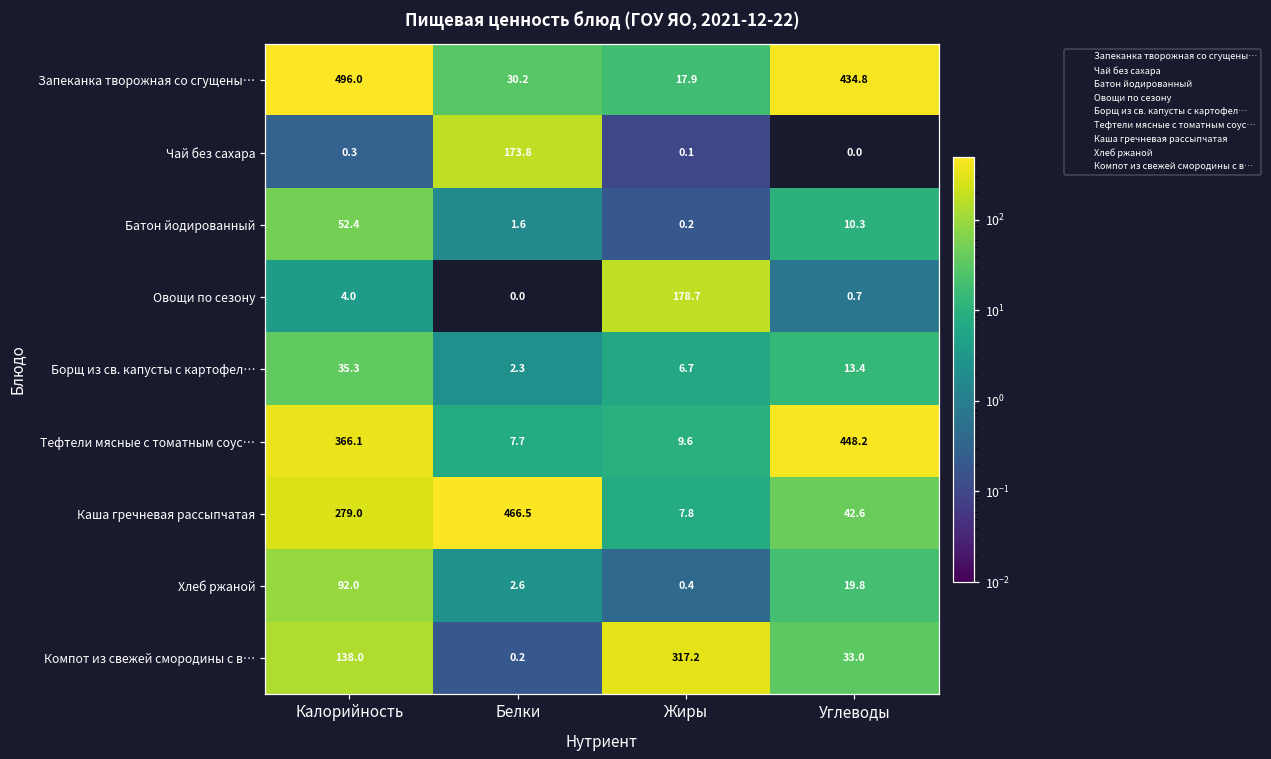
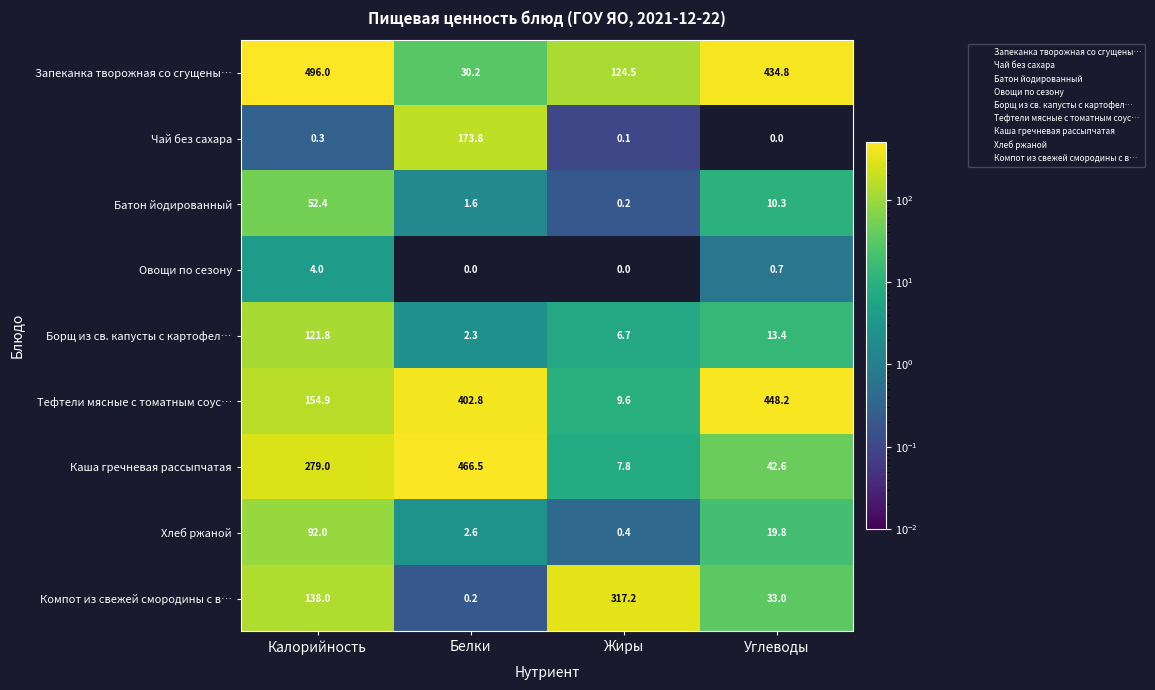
  {
    "Запеканка творожная со сгущены…": {
      "Калорийность": 496.0,
      "Белки": 30.2,
-     "Жиры": 17.9,
+     "Жиры": 124.5,
      "Углеводы": 434.8
    },
    "Чай без сахара": {
      "Калорийность": 0.3,
      "Белки": 173.8,
      "Жиры": 0.1,
      "Углеводы": 0.0
    },
    "Батон йодированный": {
      "Калорийность": 52.4,
      "Белки": 1.6,
      "Жиры": 0.2,
      "Углеводы": 10.3
    },
    "Овощи по сезону": {
      "Калорийность": 4.0,
      "Белки": 0.0,
-     "Жиры": 178.7,
+     "Жиры": 0.0,
      "Углеводы": 0.7
    },
    "Борщ из св. капусты с картофел…": {
-     "Калорийность": 35.3,
+     "Калорийность": 121.8,
      "Белки": 2.3,
      "Жиры": 6.7,
      "Углеводы": 13.4
    },
    "Тефтели мясные с томатным соус…": {
-     "Калорийность": 366.1,
-     "Белки": 7.7,
+     "Калорийность": 154.9,
+     "Белки": 402.8,
      "Жиры": 9.6,
      "Углеводы": 448.2
    },
    "Каша гречневая рассыпчатая": {
      "Калорийность": 279.0,
      "Белки": 466.5,
      "Жиры": 7.8,
      "Углеводы": 42.6
    },
    "Хлеб ржаной": {
      "Калорийность": 92.0,
      "Белки": 2.6,
      "Жиры": 0.4,
      "Углеводы": 19.8
    },
    "Компот из свежей смородины с в…": {
      "Калорийность": 138.0,
      "Белки": 0.2,
      "Жиры": 317.2,
      "Углеводы": 33.0
    }
  }
